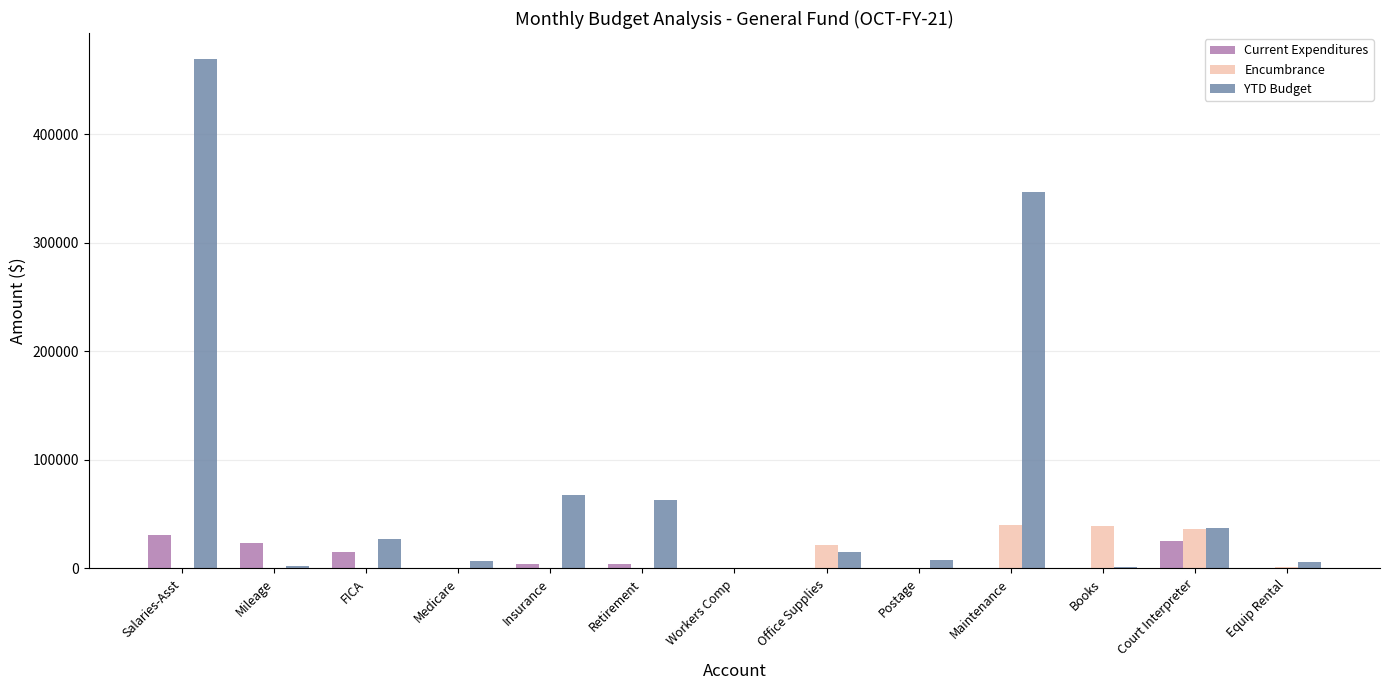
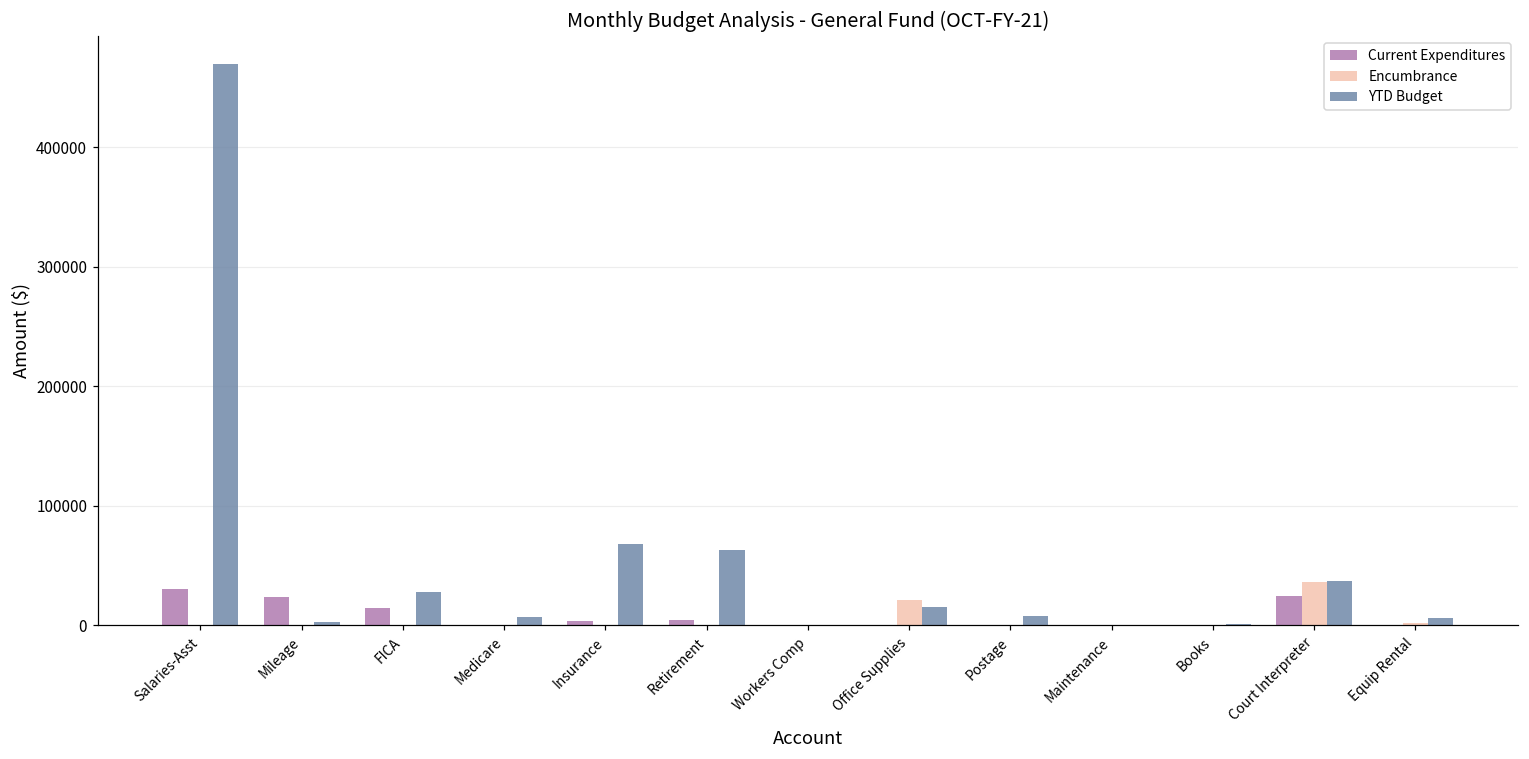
  {
    "Current Expenditures": {
      "Salaries-Asst": 31000,
      "Mileage": 24000,
      "FICA": 15000,
      "Insurance": 4000,
      "Retirement": 4000,
      "Office Supplies": 0,
      "Maintenance": 0,
      "Books": 0,
      "Court Interpreter": 25000,
      "Equip Rental": 0
    },
    "Encumbrance": {
      "Salaries-Asst": 0,
      "Mileage": 0,
      "FICA": 0,
      "Medicare": 0,
      "Insurance": 0,
      "Retirement": 0,
      "Workers Comp": 0,
      "Office Supplies": 21000,
      "Postage": 0,
-     "Maintenance": 40000,
-     "Books": 39000,
+     "Maintenance": 0,
+     "Books": 0,
      "Court Interpreter": 36000
    },
    "YTD Budget": {
      "Salaries-Asst": 470000,
      "Mileage": 3000,
      "FICA": 27000,
      "Medicare": 7000,
      "Insurance": 68000,
      "Retirement": 63000,
      "Workers Comp": 0,
      "Office Supplies": 15000,
      "Postage": 8000,
-     "Maintenance": 347000,
+     "Maintenance": 0,
      "Court Interpreter": 37000,
      "Equip Rental": 6000
    }
  }
